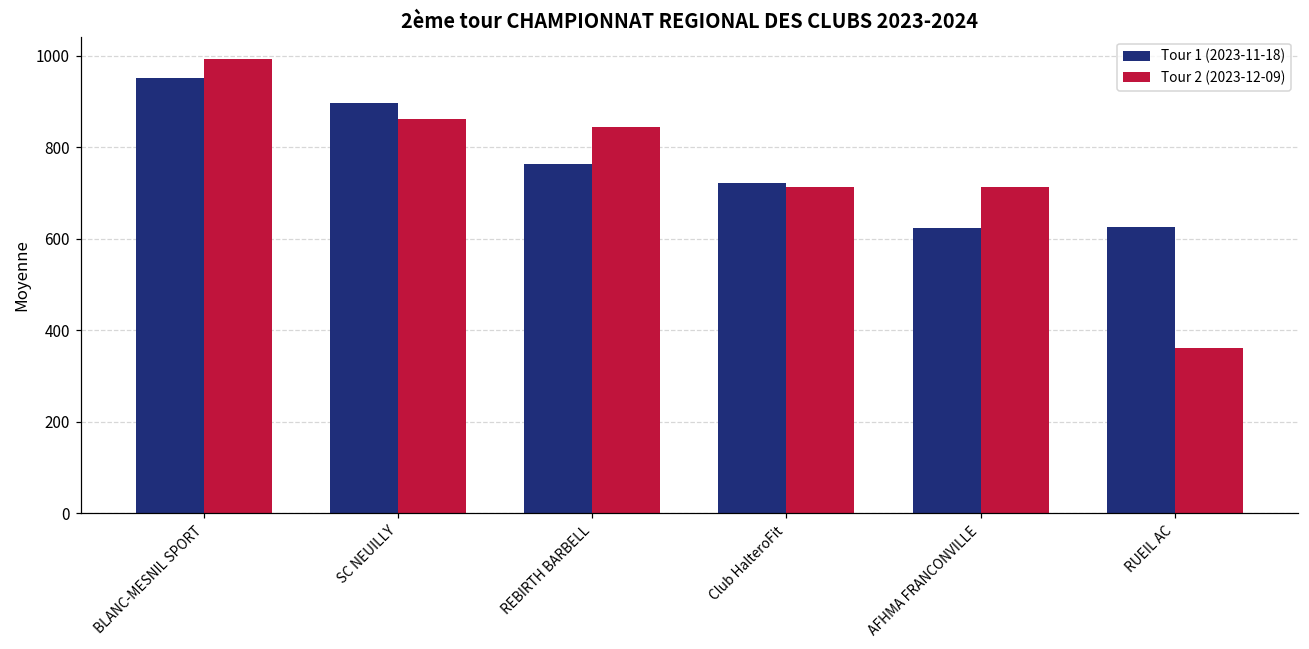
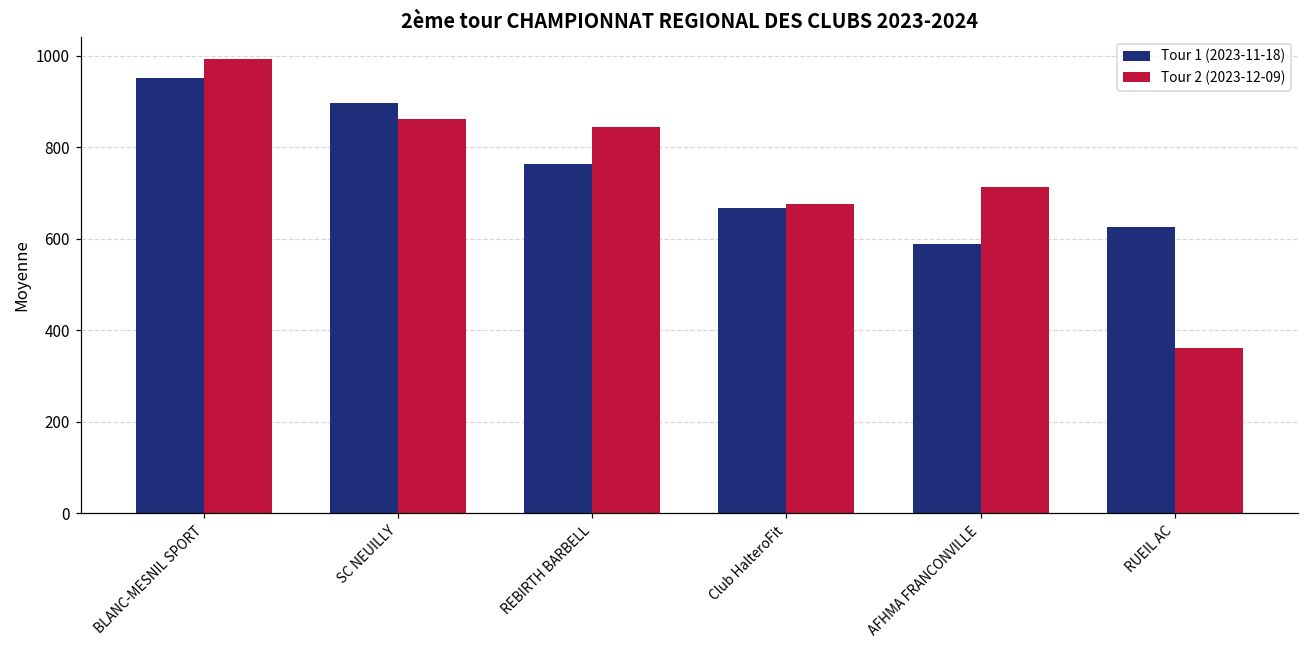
  {
    "Tour 1 (2023-11-18)": {
      "BLANC-MESNIL SPORT": 950,
      "SC NEUILLY": 900,
      "REBIRTH BARBELL": 760,
-     "Club HalteroFit": 720,
-     "AFHMA FRANCONVILLE": 620,
+     "Club HalteroFit": 670,
+     "AFHMA FRANCONVILLE": 590,
      "RUEIL AC": 630
    },
    "Tour 2 (2023-12-09)": {
      "BLANC-MESNIL SPORT": 990,
      "SC NEUILLY": 860,
      "REBIRTH BARBELL": 840,
-     "Club HalteroFit": 710,
+     "Club HalteroFit": 680,
      "AFHMA FRANCONVILLE": 710,
      "RUEIL AC": 360
    }
  }
